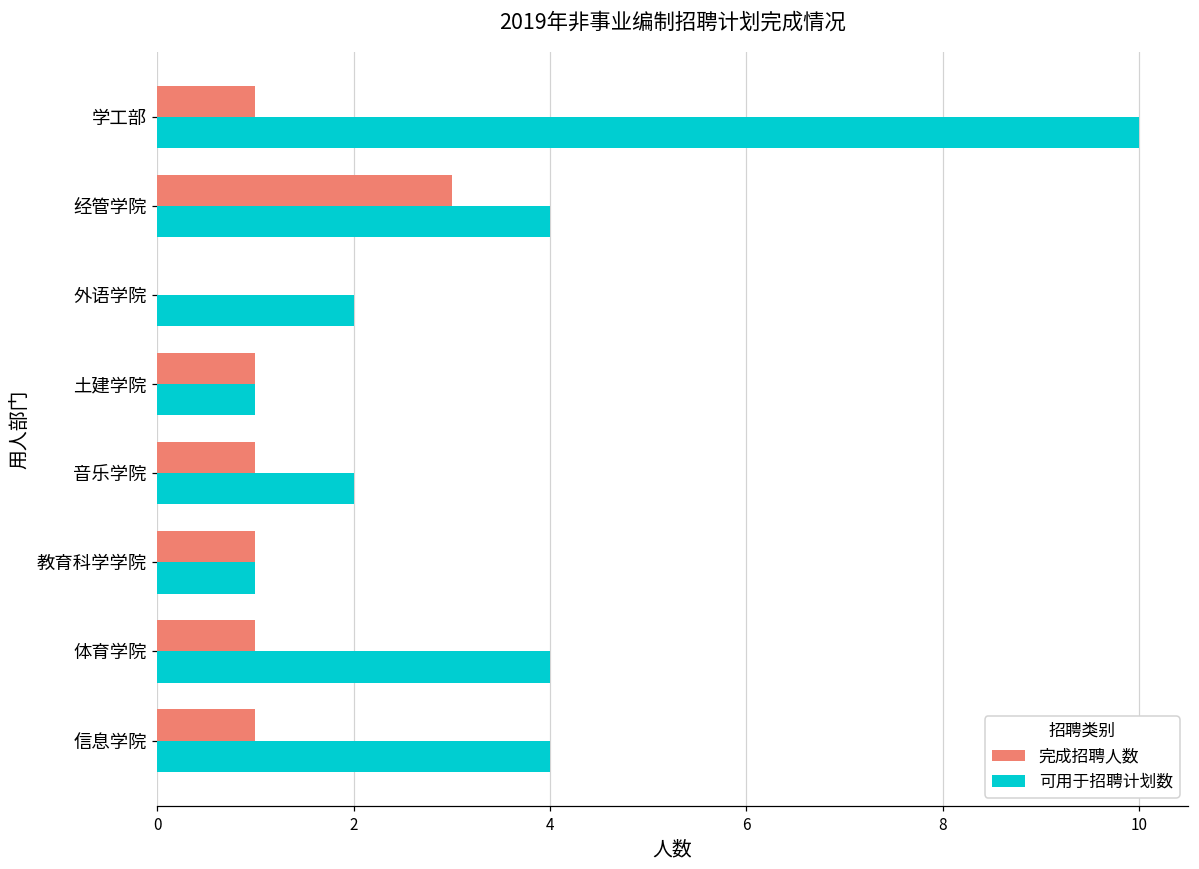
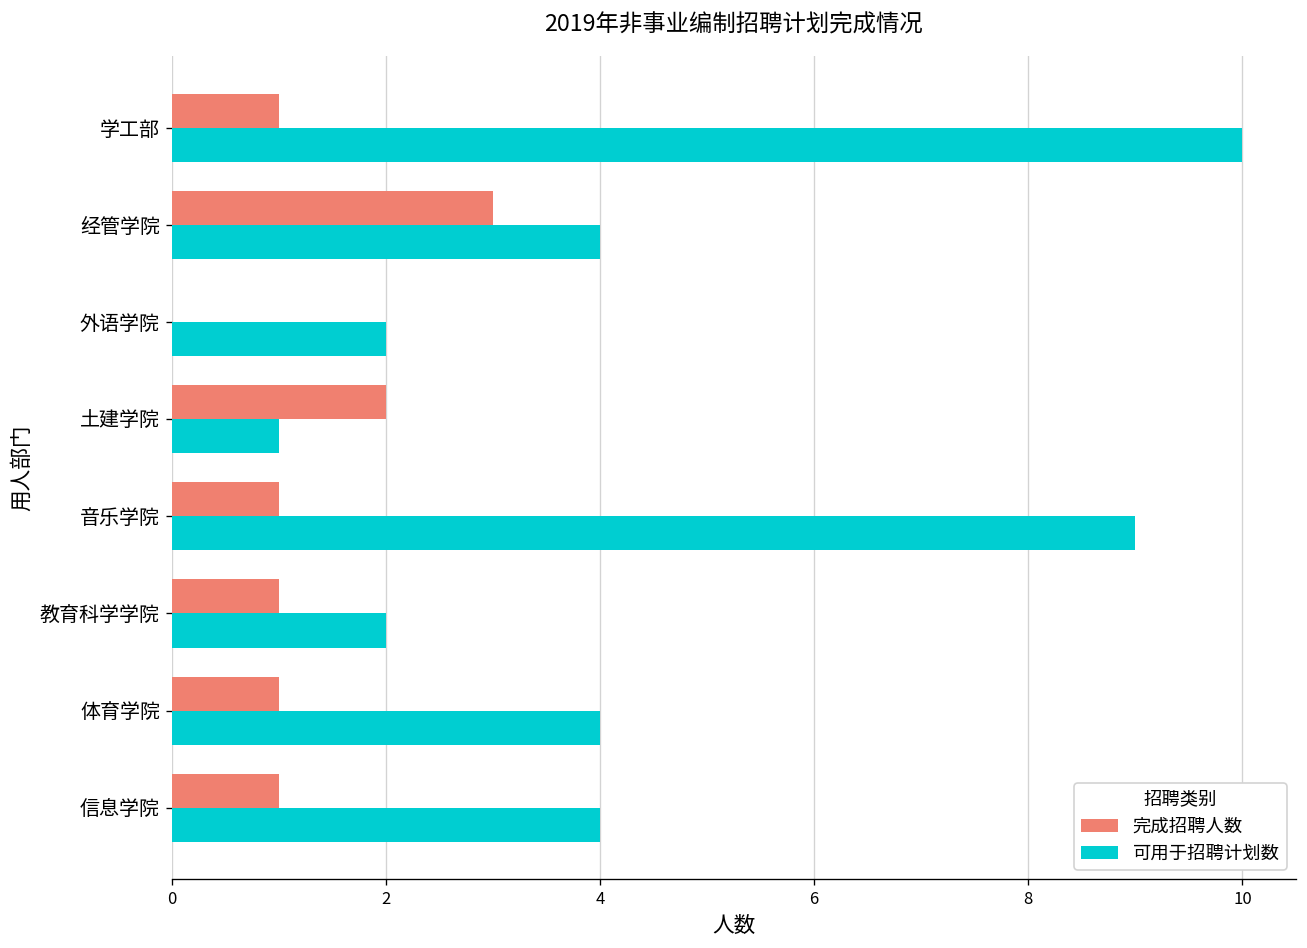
  {
    "完成招聘人数": {
      "学工部": 1,
      "经管学院": 3,
      "外语学院": 0,
-     "土建学院": 1,
+     "土建学院": 2,
      "音乐学院": 1,
      "教育科学学院": 1,
      "体育学院": 1,
      "信息学院": 1
    },
    "可用于招聘计划数": {
      "学工部": 10,
      "经管学院": 4,
      "外语学院": 2,
      "土建学院": 1,
-     "音乐学院": 2,
-     "教育科学学院": 1,
+     "音乐学院": 9,
+     "教育科学学院": 2,
      "体育学院": 4,
      "信息学院": 4
    }
  }
